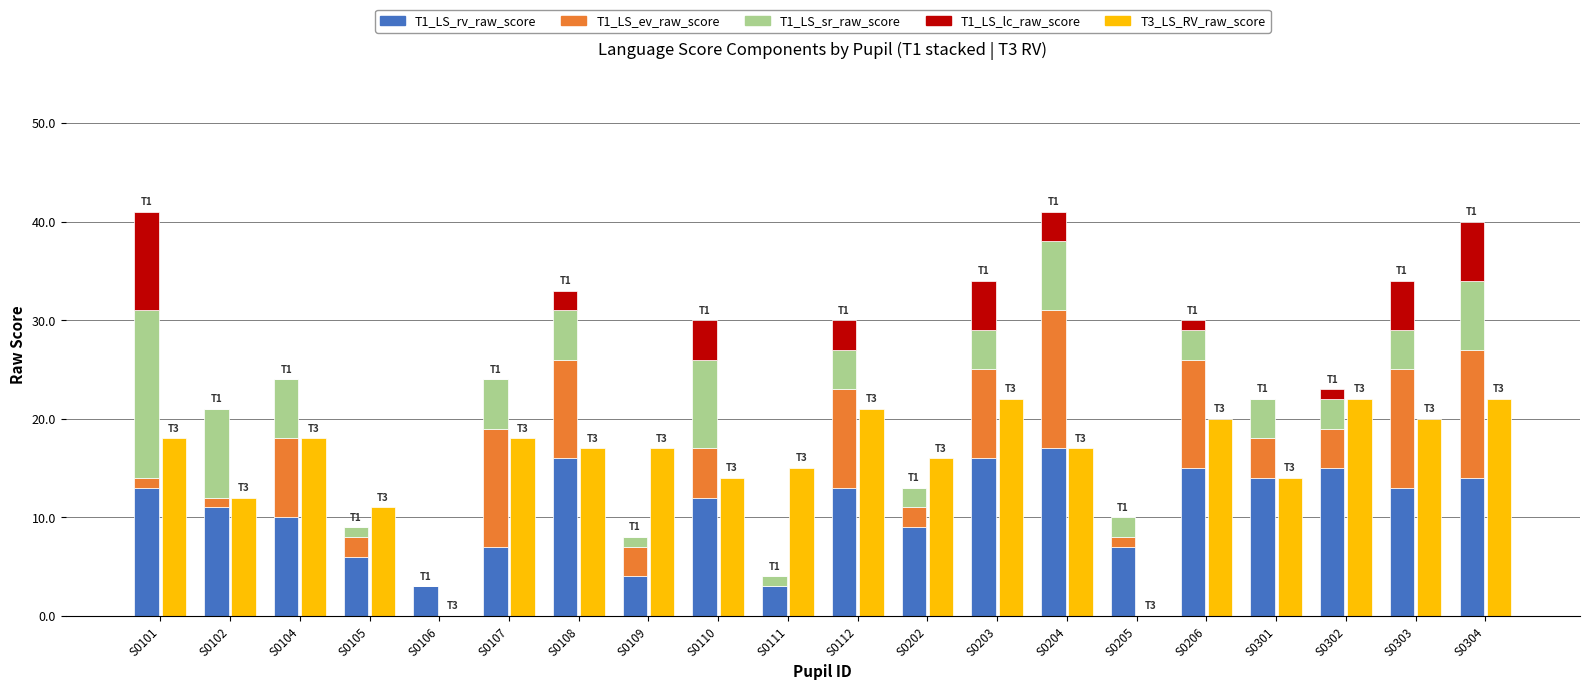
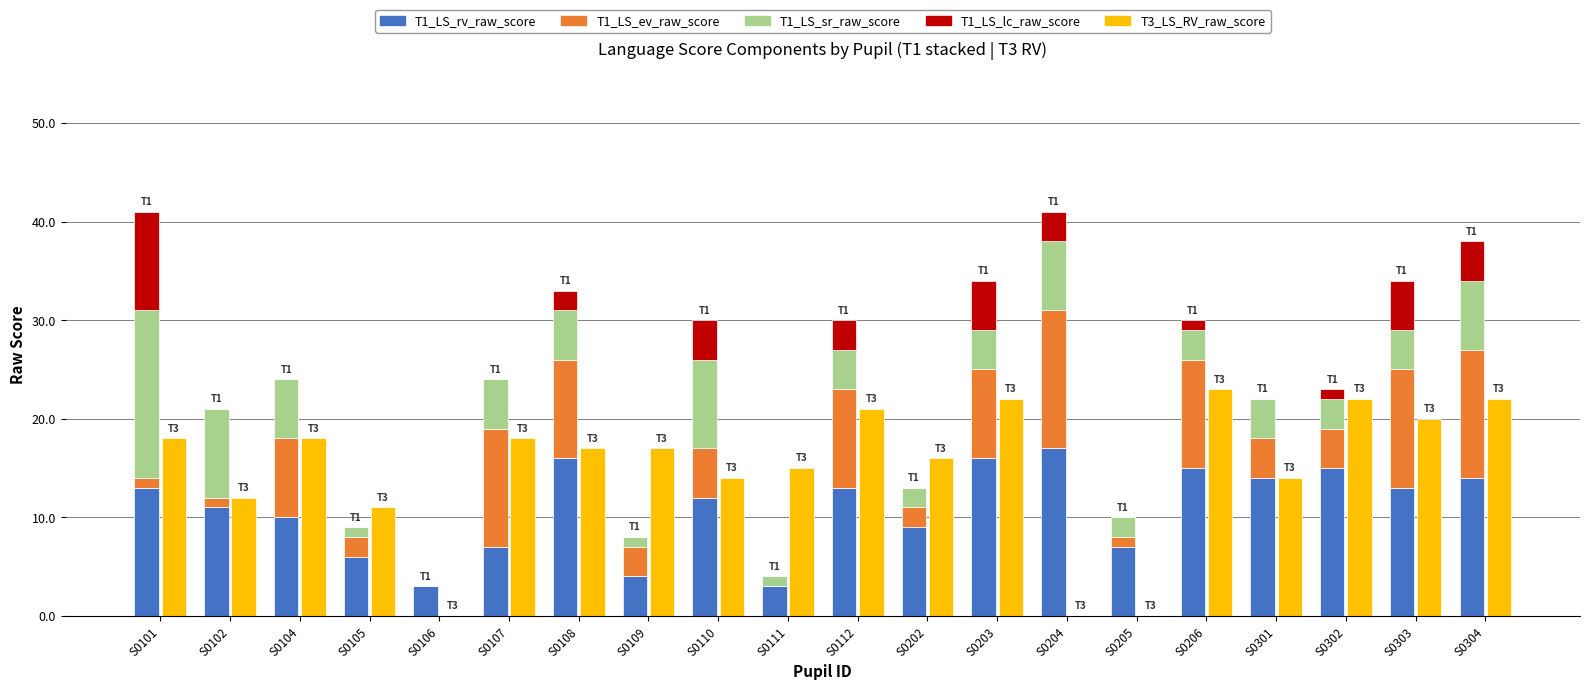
  {
    "T1_LS_rv_raw_score": {
      "S0101": 13,
      "S0102": 11,
      "S0104": 10,
      "S0105": 6,
      "S0106": 3,
      "S0107": 7,
      "S0108": 16,
      "S0109": 4,
      "S0110": 12,
      "S0111": 3,
      "S0112": 13,
      "S0202": 9,
      "S0203": 16,
      "S0204": 17,
      "S0205": 7,
      "S0206": 15,
      "S0301": 14,
      "S0302": 15,
      "S0303": 13,
      "S0304": 14
    },
    "T1_LS_ev_raw_score": {
      "S0101": 1,
      "S0102": 1,
      "S0104": 8,
      "S0105": 2,
      "S0106": 0,
      "S0107": 12,
      "S0108": 10,
      "S0109": 3,
      "S0110": 5,
      "S0111": 0,
      "S0112": 10,
      "S0202": 2,
      "S0203": 9,
      "S0204": 14,
      "S0205": 1,
      "S0206": 11,
      "S0301": 4,
      "S0302": 4,
      "S0303": 12,
      "S0304": 13
    },
    "T1_LS_sr_raw_score": {
      "S0101": 17,
      "S0102": 9,
      "S0104": 6,
      "S0105": 1,
      "S0106": 0,
      "S0107": 5,
      "S0108": 5,
      "S0109": 1,
      "S0110": 9,
      "S0111": 1,
      "S0112": 4,
      "S0202": 2,
      "S0203": 4,
      "S0204": 7,
      "S0205": 2,
      "S0206": 3,
      "S0301": 4,
      "S0302": 3,
      "S0303": 4,
      "S0304": 7
    },
    "T1_LS_lc_raw_score": {
      "S0101": 10,
      "S0102": 0,
      "S0104": 0,
      "S0105": 0,
      "S0106": 0,
      "S0107": 0,
      "S0108": 2,
      "S0109": 0,
      "S0110": 4,
      "S0111": 0,
      "S0112": 3,
      "S0202": 0,
      "S0203": 5,
      "S0204": 3,
      "S0205": 0,
      "S0206": 1,
      "S0301": 0,
      "S0302": 1,
      "S0303": 5,
-     "S0304": 6
+     "S0304": 4
    },
    "T3_LS_RV_raw_score": {
      "S0101": 18,
      "S0102": 12,
      "S0104": 18,
      "S0105": 11,
      "S0106": 0,
      "S0107": 18,
      "S0108": 17,
      "S0109": 17,
      "S0110": 14,
      "S0111": 15,
      "S0112": 21,
      "S0202": 16,
      "S0203": 22,
-     "S0204": 17,
+     "S0204": 0,
      "S0205": 0,
-     "S0206": 20,
+     "S0206": 23,
      "S0301": 14,
      "S0302": 22,
      "S0303": 20,
      "S0304": 22
    }
  }
